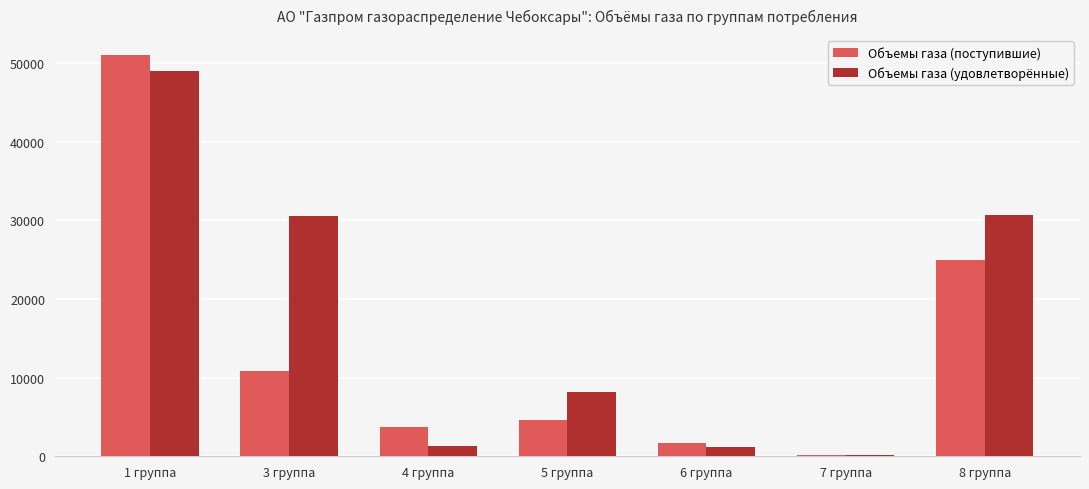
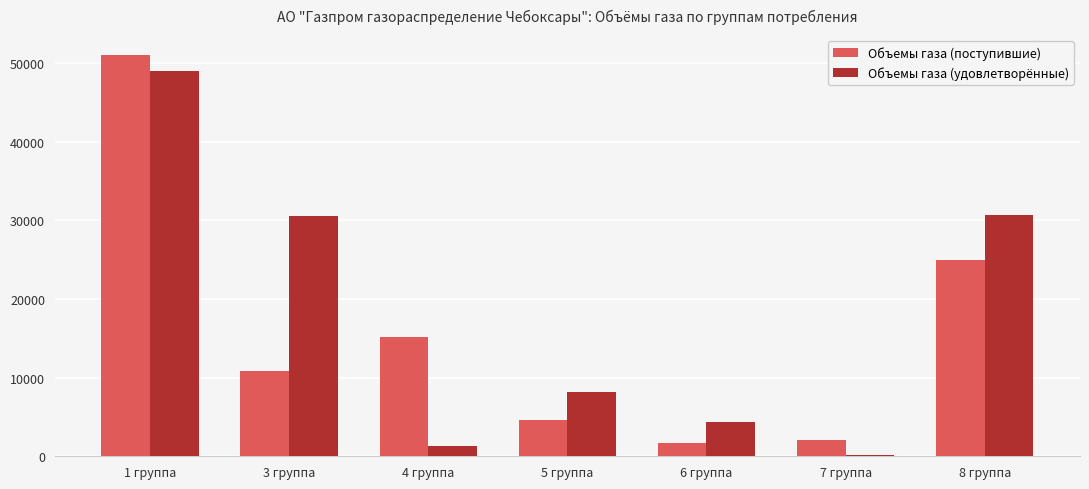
  {
    "Объемы газа (поступившие)": {
      "1 группа": 51000,
      "3 группа": 11000,
-     "4 группа": 4000,
+     "4 группа": 15000,
      "5 группа": 5000,
      "6 группа": 2000,
-     "7 группа": 0,
+     "7 группа": 2000,
      "8 группа": 25000
    },
    "Объемы газа (удовлетворённые)": {
      "1 группа": 49000,
      "3 группа": 31000,
      "4 группа": 1000,
      "5 группа": 8000,
-     "6 группа": 1000,
+     "6 группа": 4000,
      "8 группа": 31000
    }
  }
